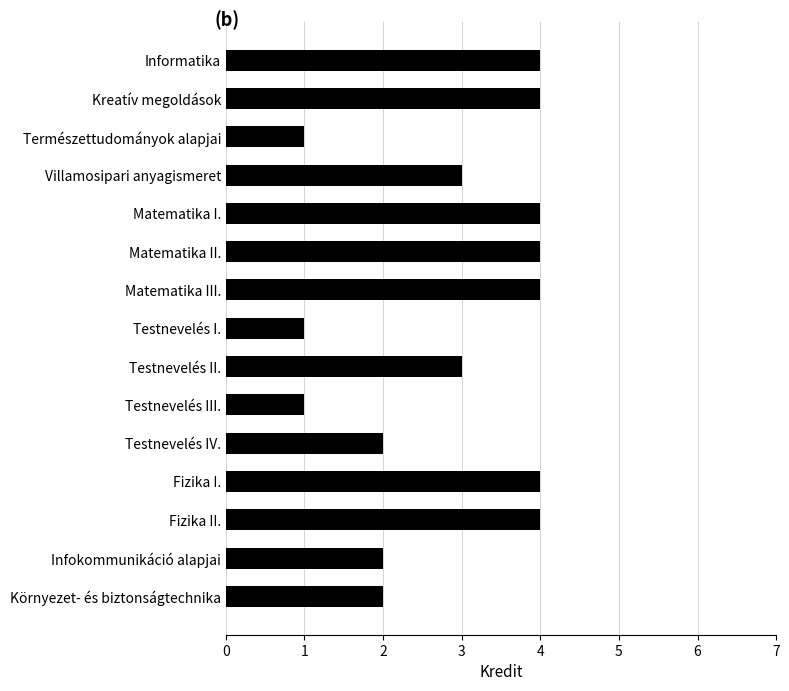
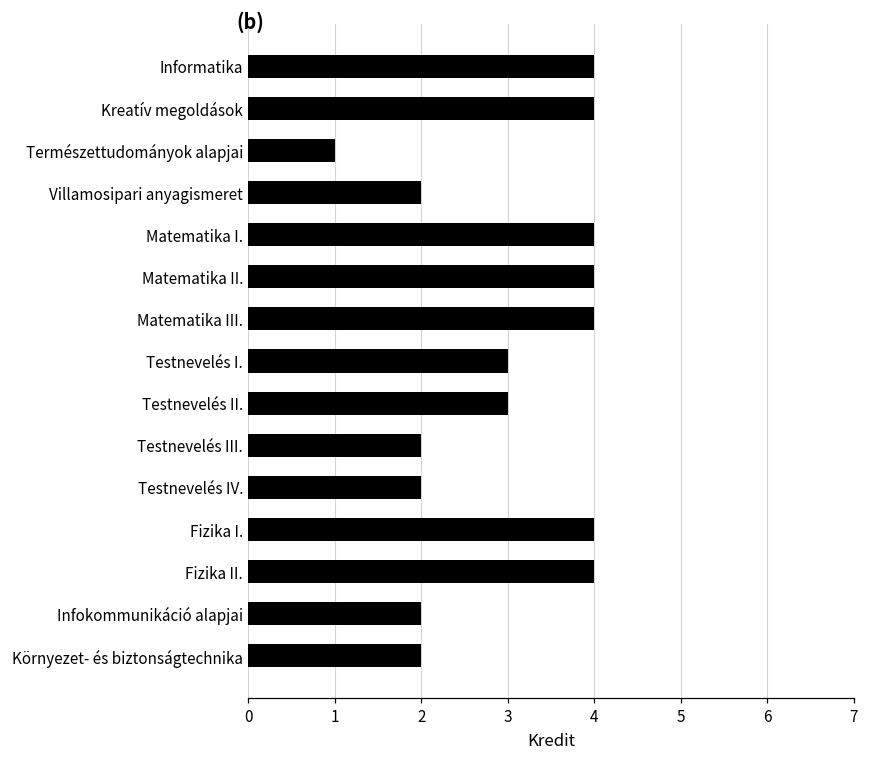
  {
    "Informatika": 4,
    "Kreatív megoldások": 4,
    "Természettudományok alapjai": 1,
-   "Villamosipari anyagismeret": 3,
+   "Villamosipari anyagismeret": 2,
    "Matematika I.": 4,
    "Matematika II.": 4,
    "Matematika III.": 4,
-   "Testnevelés I.": 1,
+   "Testnevelés I.": 3,
    "Testnevelés II.": 3,
-   "Testnevelés III.": 1,
+   "Testnevelés III.": 2,
    "Testnevelés IV.": 2,
    "Fizika I.": 4,
    "Fizika II.": 4,
    "Infokommunikáció alapjai": 2,
    "Környezet- és biztonságtechnika": 2
  }
